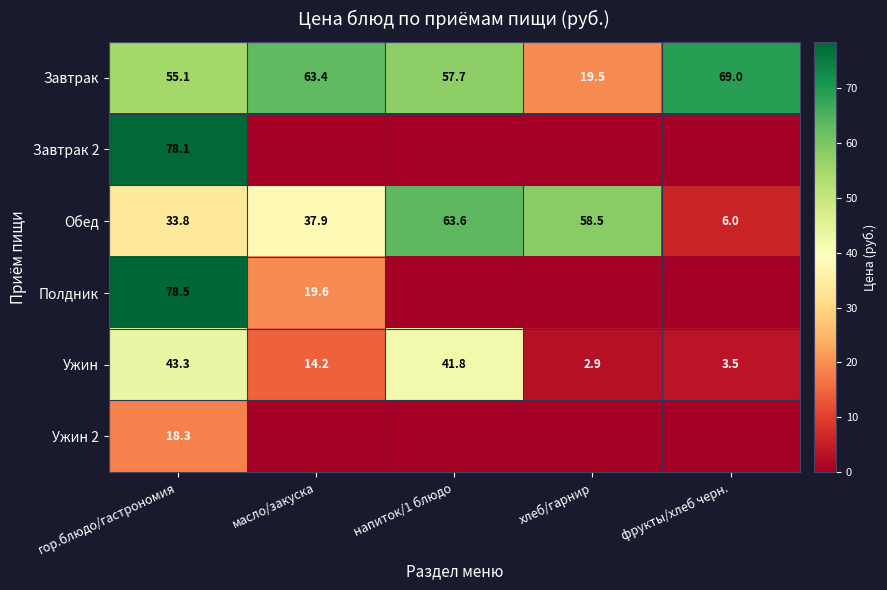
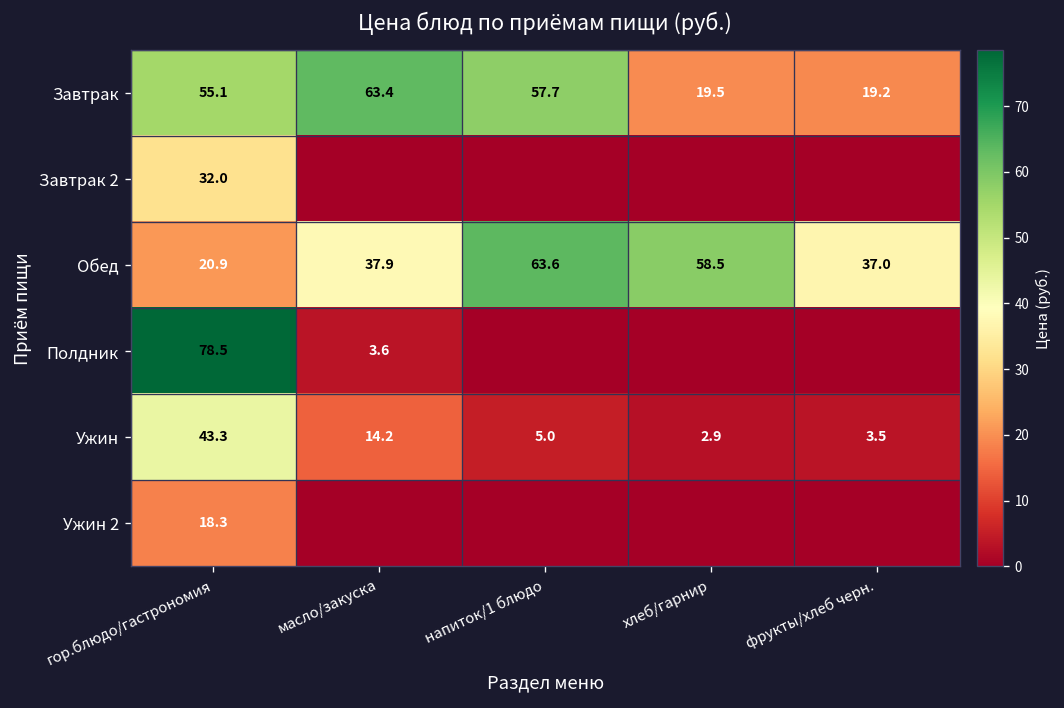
  {
    "Завтрак": {
      "гор.блюдо/гастрономия": 55.1,
      "масло/закуска": 63.4,
      "напиток/1 блюдо": 57.7,
      "хлеб/гарнир": 19.5,
-     "фрукты/хлеб черн.": 69.0
+     "фрукты/хлеб черн.": 19.2
    },
    "Завтрак 2": {
-     "гор.блюдо/гастрономия": 78.1
+     "гор.блюдо/гастрономия": 32.0
    },
    "Обед": {
-     "гор.блюдо/гастрономия": 33.8,
+     "гор.блюдо/гастрономия": 20.9,
      "масло/закуска": 37.9,
      "напиток/1 блюдо": 63.6,
      "хлеб/гарнир": 58.5,
-     "фрукты/хлеб черн.": 6.0
+     "фрукты/хлеб черн.": 37.0
    },
    "Полдник": {
      "гор.блюдо/гастрономия": 78.5,
-     "масло/закуска": 19.6
+     "масло/закуска": 3.6
    },
    "Ужин": {
      "гор.блюдо/гастрономия": 43.3,
      "масло/закуска": 14.2,
-     "напиток/1 блюдо": 41.8,
+     "напиток/1 блюдо": 5.0,
      "хлеб/гарнир": 2.9,
      "фрукты/хлеб черн.": 3.5
    },
    "Ужин 2": {
      "гор.блюдо/гастрономия": 18.3
    }
  }
